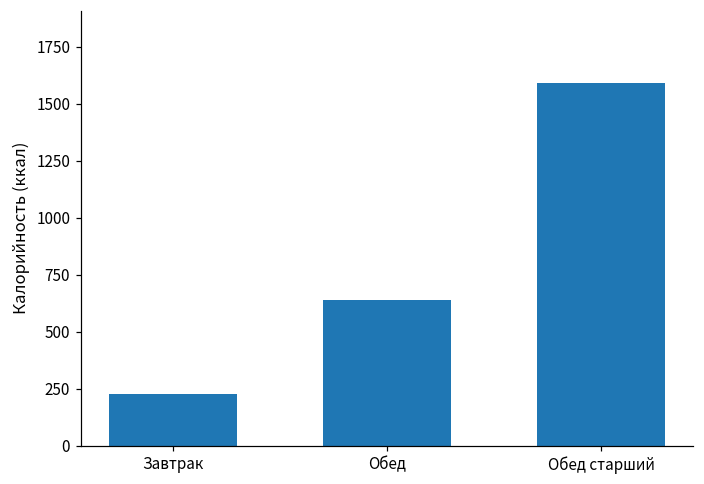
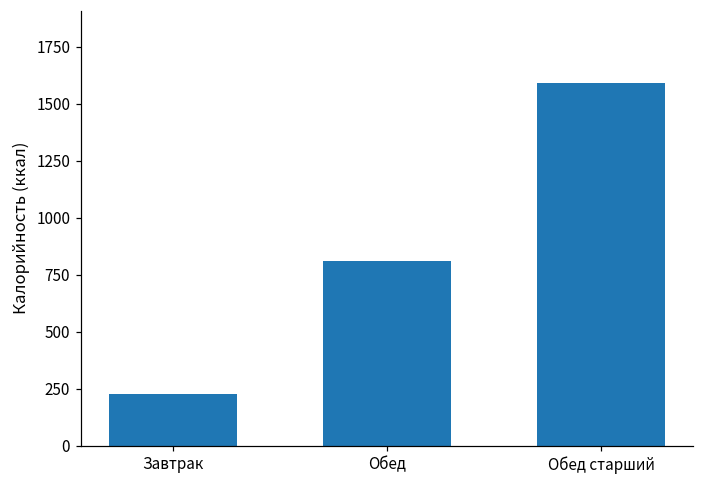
  {
    "Завтрак": 230,
-   "Обед": 640,
+   "Обед": 810,
    "Обед старший": 1590
  }
